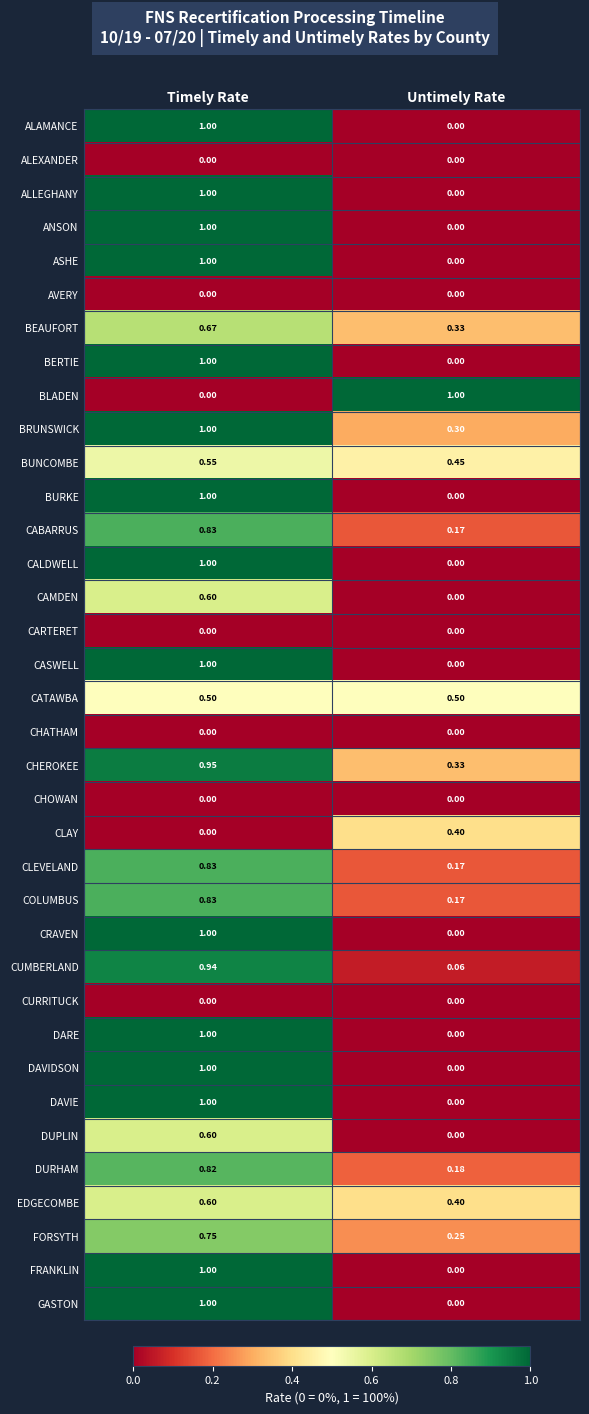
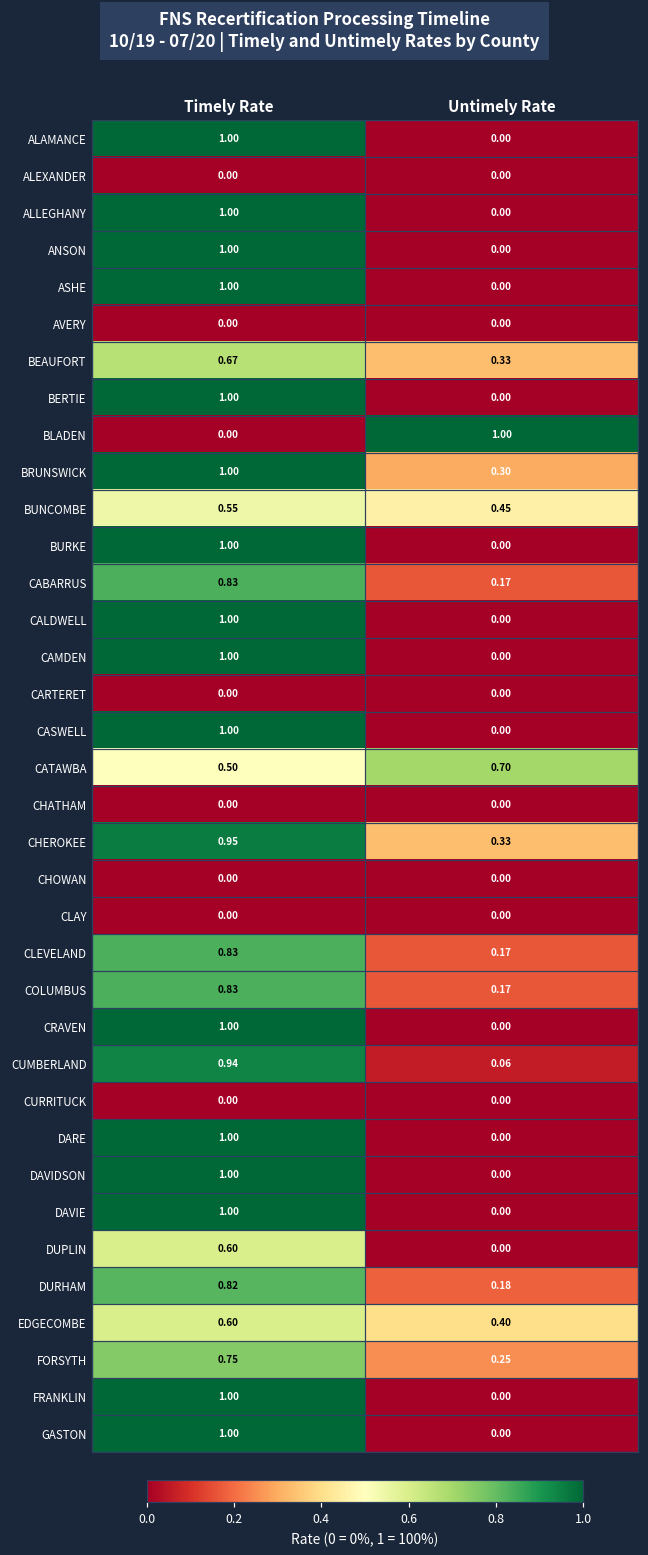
  {
    "ALAMANCE": {
      "Timely Rate": 1.00,
      "Untimely Rate": 0.00
    },
    "ALEXANDER": {
      "Timely Rate": 0.00,
      "Untimely Rate": 0.00
    },
    "ALLEGHANY": {
      "Timely Rate": 1.00,
      "Untimely Rate": 0.00
    },
    "ANSON": {
      "Timely Rate": 1.00,
      "Untimely Rate": 0.00
    },
    "ASHE": {
      "Timely Rate": 1.00,
      "Untimely Rate": 0.00
    },
    "AVERY": {
      "Timely Rate": 0.00,
      "Untimely Rate": 0.00
    },
    "BEAUFORT": {
      "Timely Rate": 0.67,
      "Untimely Rate": 0.33
    },
    "BERTIE": {
      "Timely Rate": 1.00,
      "Untimely Rate": 0.00
    },
    "BLADEN": {
      "Timely Rate": 0.00,
      "Untimely Rate": 1.00
    },
    "BRUNSWICK": {
      "Timely Rate": 1.00,
      "Untimely Rate": 0.30
    },
    "BUNCOMBE": {
      "Timely Rate": 0.55,
      "Untimely Rate": 0.45
    },
    "BURKE": {
      "Timely Rate": 1.00,
      "Untimely Rate": 0.00
    },
    "CABARRUS": {
      "Timely Rate": 0.83,
      "Untimely Rate": 0.17
    },
    "CALDWELL": {
      "Timely Rate": 1.00,
      "Untimely Rate": 0.00
    },
    "CAMDEN": {
-     "Timely Rate": 0.60,
+     "Timely Rate": 1.00,
      "Untimely Rate": 0.00
    },
    "CARTERET": {
      "Timely Rate": 0.00,
      "Untimely Rate": 0.00
    },
    "CASWELL": {
      "Timely Rate": 1.00,
      "Untimely Rate": 0.00
    },
    "CATAWBA": {
      "Timely Rate": 0.50,
-     "Untimely Rate": 0.50
+     "Untimely Rate": 0.70
    },
    "CHATHAM": {
      "Timely Rate": 0.00,
      "Untimely Rate": 0.00
    },
    "CHEROKEE": {
      "Timely Rate": 0.95,
      "Untimely Rate": 0.33
    },
    "CHOWAN": {
      "Timely Rate": 0.00,
      "Untimely Rate": 0.00
    },
    "CLAY": {
      "Timely Rate": 0.00,
-     "Untimely Rate": 0.40
+     "Untimely Rate": 0.00
    },
    "CLEVELAND": {
      "Timely Rate": 0.83,
      "Untimely Rate": 0.17
    },
    "COLUMBUS": {
      "Timely Rate": 0.83,
      "Untimely Rate": 0.17
    },
    "CRAVEN": {
      "Timely Rate": 1.00,
      "Untimely Rate": 0.00
    },
    "CUMBERLAND": {
      "Timely Rate": 0.94,
      "Untimely Rate": 0.06
    },
    "CURRITUCK": {
      "Timely Rate": 0.00,
      "Untimely Rate": 0.00
    },
    "DARE": {
      "Timely Rate": 1.00,
      "Untimely Rate": 0.00
    },
    "DAVIDSON": {
      "Timely Rate": 1.00,
      "Untimely Rate": 0.00
    },
    "DAVIE": {
      "Timely Rate": 1.00,
      "Untimely Rate": 0.00
    },
    "DUPLIN": {
      "Timely Rate": 0.60,
      "Untimely Rate": 0.00
    },
    "DURHAM": {
      "Timely Rate": 0.82,
      "Untimely Rate": 0.18
    },
    "EDGECOMBE": {
      "Timely Rate": 0.60,
      "Untimely Rate": 0.40
    },
    "FORSYTH": {
      "Timely Rate": 0.75,
      "Untimely Rate": 0.25
    },
    "FRANKLIN": {
      "Timely Rate": 1.00,
      "Untimely Rate": 0.00
    },
    "GASTON": {
      "Timely Rate": 1.00,
      "Untimely Rate": 0.00
    }
  }
